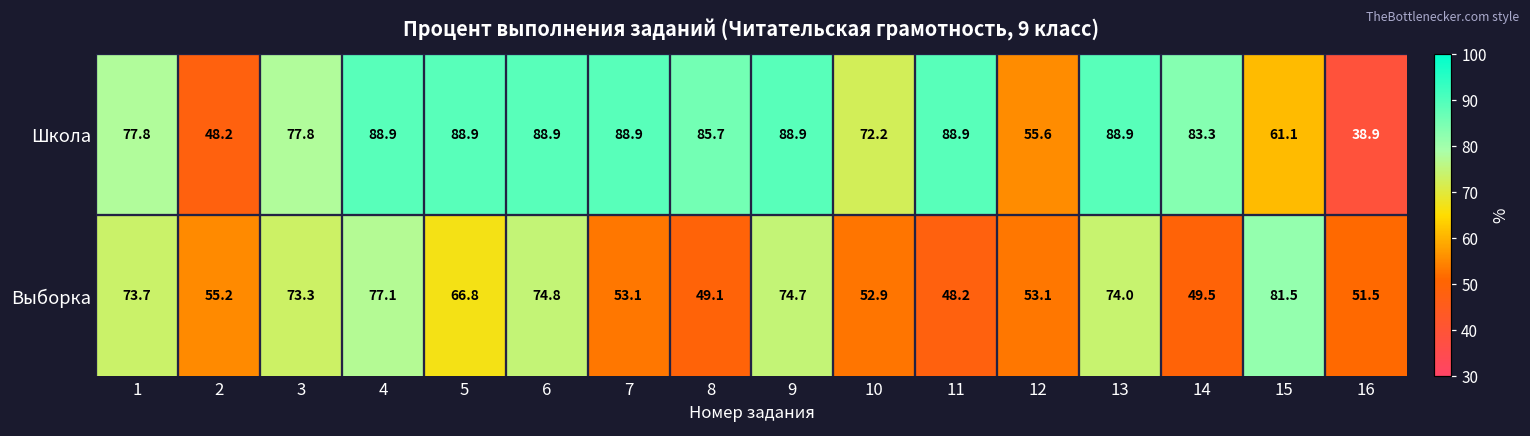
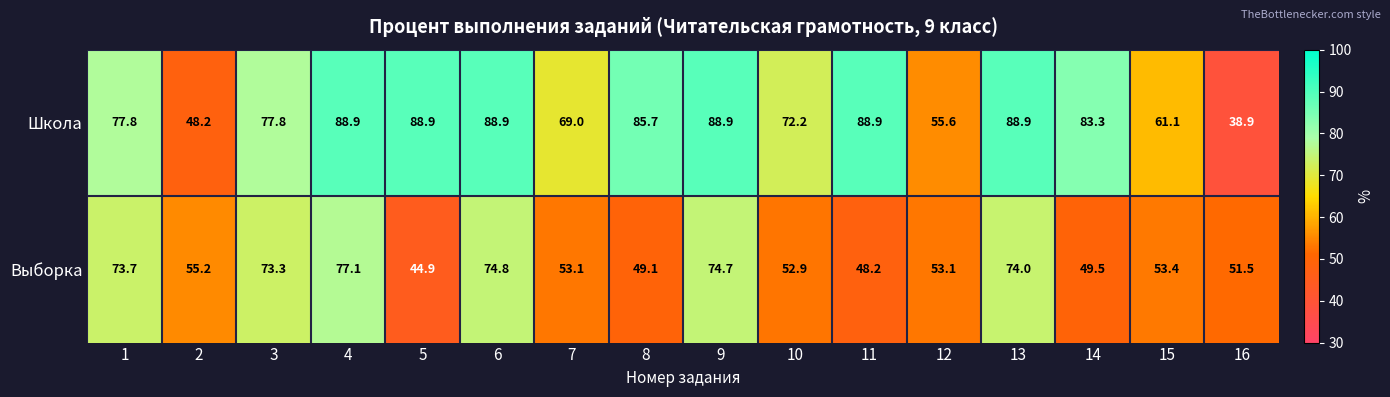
  {
    "Школа": {
      "1": 77.8,
      "2": 48.2,
      "3": 77.8,
      "4": 88.9,
      "5": 88.9,
      "6": 88.9,
-     "7": 88.9,
+     "7": 69.0,
      "8": 85.7,
      "9": 88.9,
      "10": 72.2,
      "11": 88.9,
      "12": 55.6,
      "13": 88.9,
      "14": 83.3,
      "15": 61.1,
      "16": 38.9
    },
    "Выборка": {
      "1": 73.7,
      "2": 55.2,
      "3": 73.3,
      "4": 77.1,
-     "5": 66.8,
+     "5": 44.9,
      "6": 74.8,
      "7": 53.1,
      "8": 49.1,
      "9": 74.7,
      "10": 52.9,
      "11": 48.2,
      "12": 53.1,
      "13": 74.0,
      "14": 49.5,
-     "15": 81.5,
+     "15": 53.4,
      "16": 51.5
    }
  }
